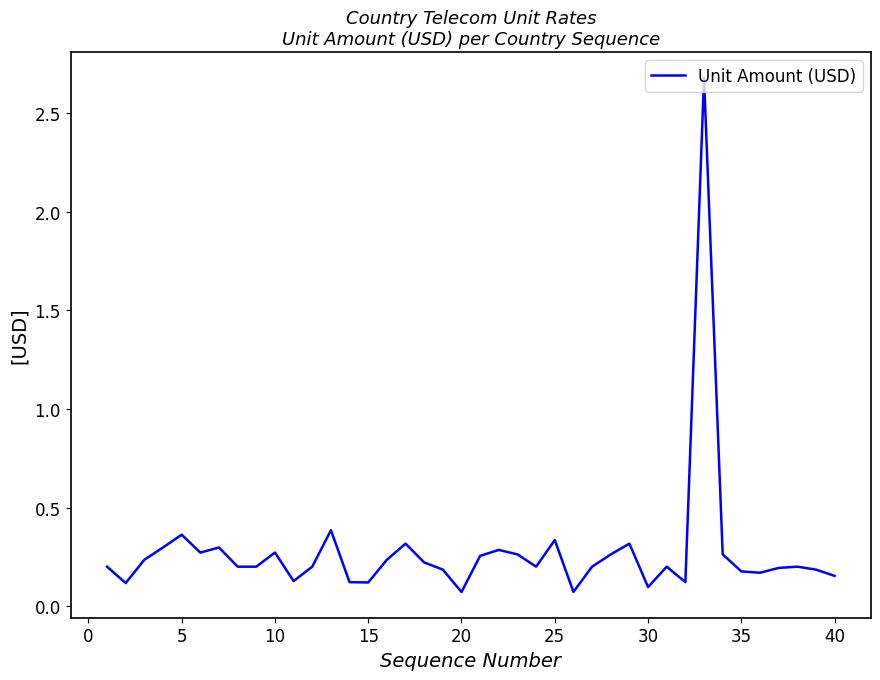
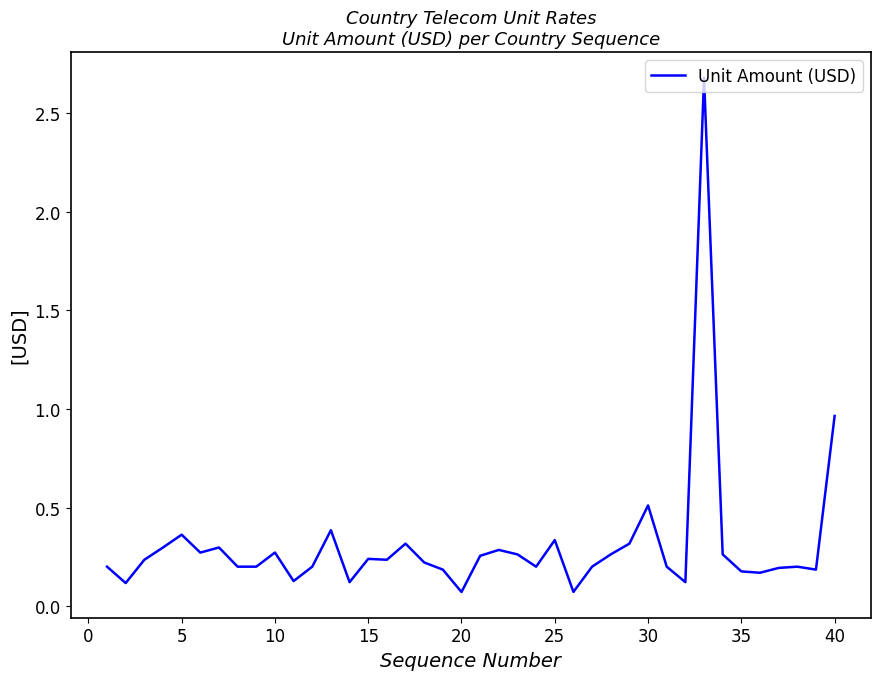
  {
    "5": 0.36,
    "10": 0.27,
-   "15": 0.12,
+   "15": 0.24,
    "20": 0.07,
    "25": 0.34,
-   "30": 0.10,
+   "30": 0.51,
    "35": 0.18,
-   "40": 0.15
+   "40": 0.96
  }
